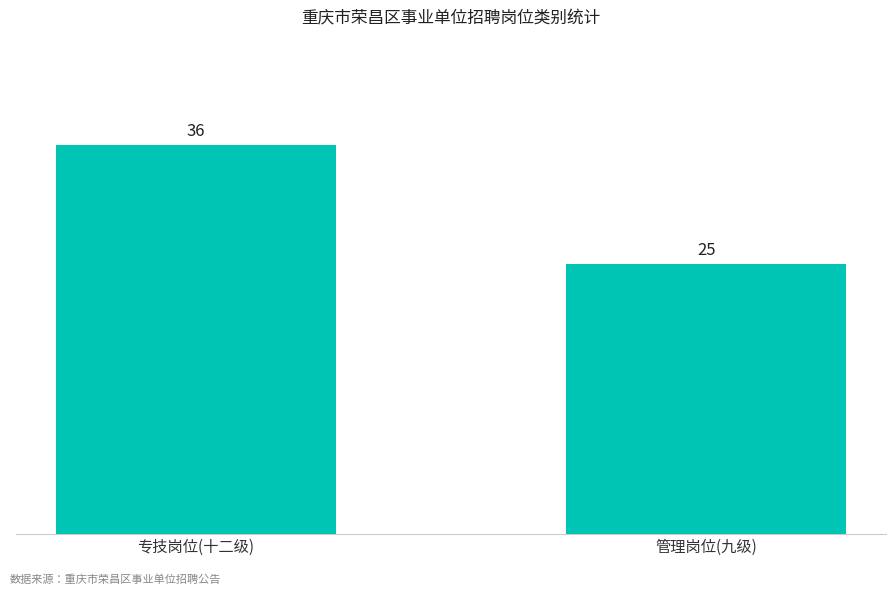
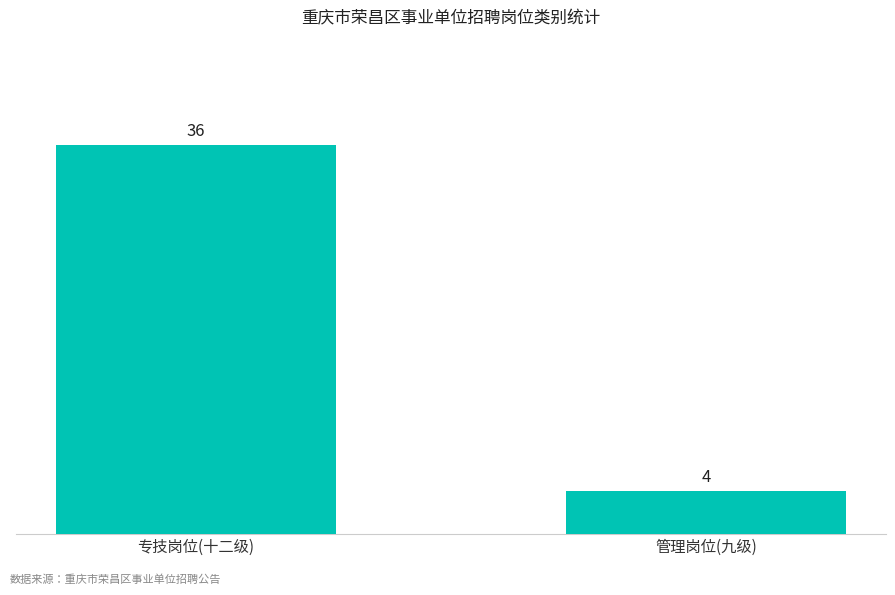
  {
    "专技岗位(十二级)": 36,
-   "管理岗位(九级)": 25
+   "管理岗位(九级)": 4
  }
